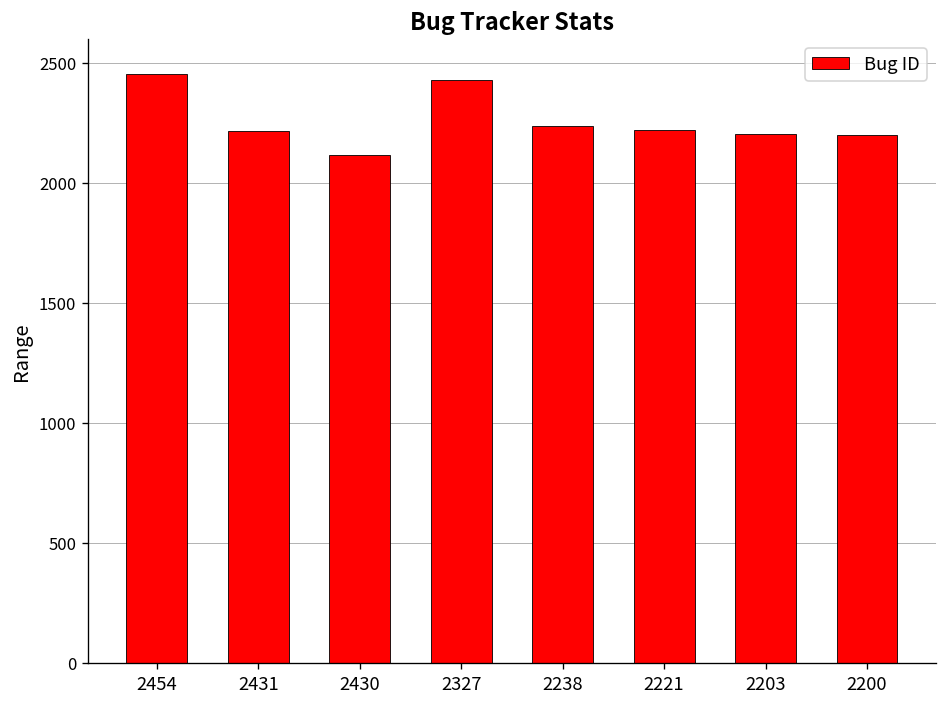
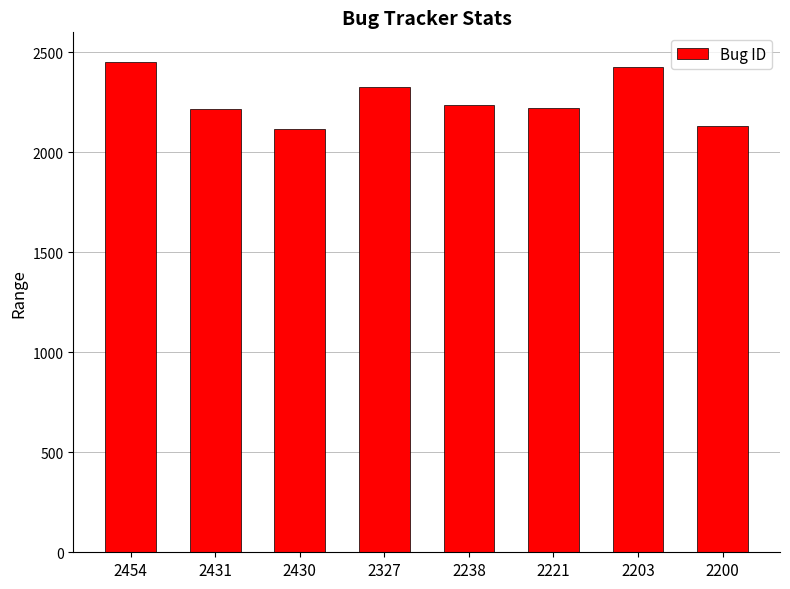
  {
    "2454": 2450,
    "2431": 2220,
    "2430": 2120,
-   "2327": 2430,
+   "2327": 2330,
    "2238": 2240,
    "2221": 2220,
-   "2203": 2200,
-   "2200": 2200
+   "2203": 2430,
+   "2200": 2130
  }
